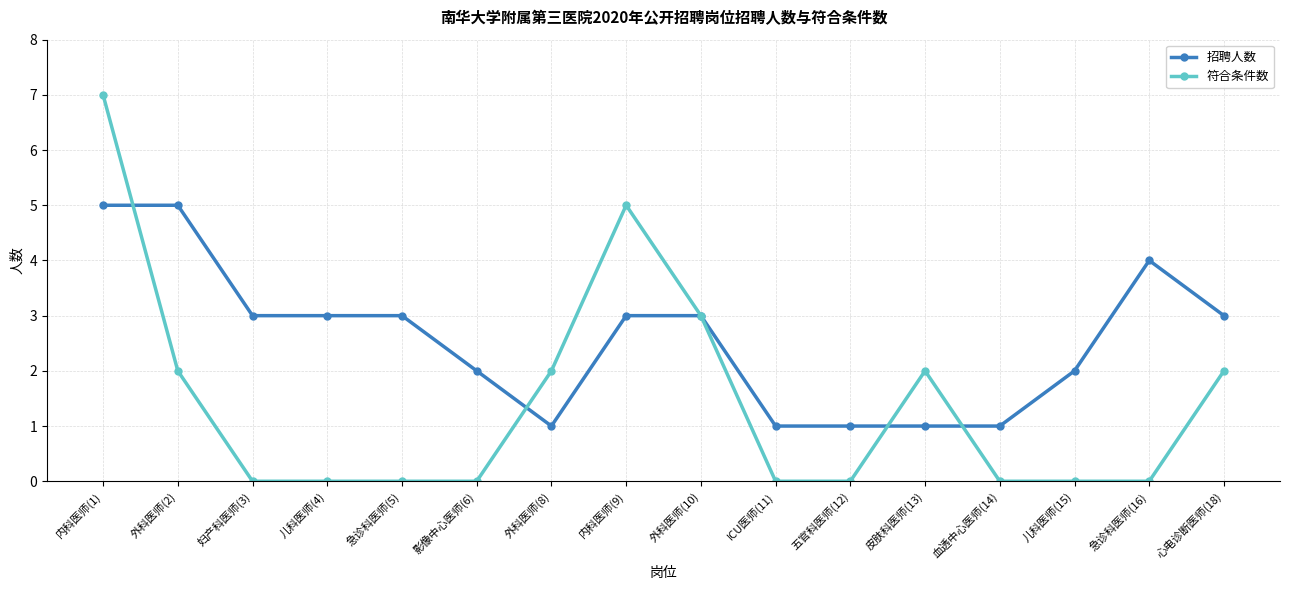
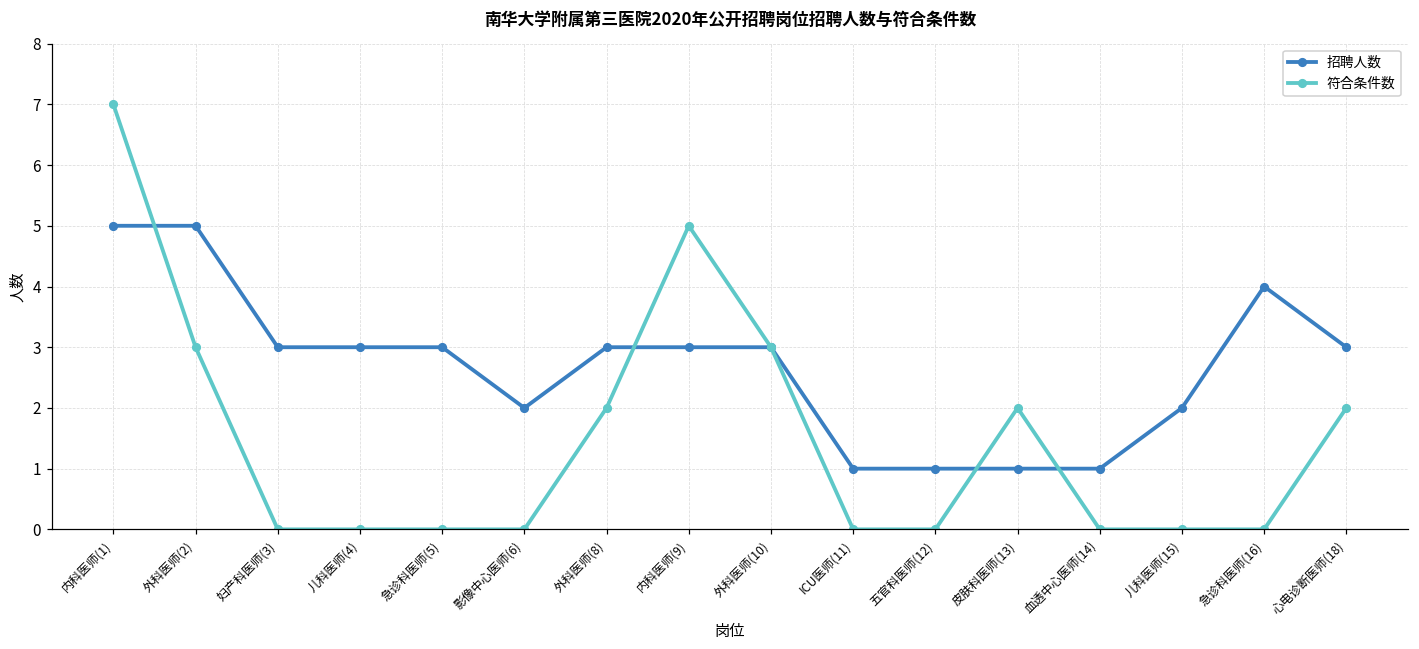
  {
    "招聘人数": {
      "内科医师(1)": 5,
      "外科医师(2)": 5,
      "妇产科医师(3)": 3,
      "儿科医师(4)": 3,
      "急诊科医师(5)": 3,
      "影像中心医师(6)": 2,
-     "外科医师(8)": 1,
+     "外科医师(8)": 3,
      "内科医师(9)": 3,
      "ICU医师(11)": 1,
      "五官科医师(12)": 1,
      "皮肤科医师(13)": 1,
      "血透中心医师(14)": 1,
      "儿科医师(15)": 2,
      "急诊科医师(16)": 4,
      "心电诊断医师(18)": 3
    },
    "符合条件数": {
      "内科医师(1)": 7,
-     "外科医师(2)": 2,
+     "外科医师(2)": 3,
      "妇产科医师(3)": 0,
      "儿科医师(4)": 0,
      "急诊科医师(5)": 0,
      "影像中心医师(6)": 0,
      "外科医师(8)": 2,
      "内科医师(9)": 5,
      "ICU医师(11)": 0,
      "五官科医师(12)": 0,
      "皮肤科医师(13)": 2,
      "血透中心医师(14)": 0,
      "儿科医师(15)": 0,
      "急诊科医师(16)": 0,
      "心电诊断医师(18)": 2
    }
  }
